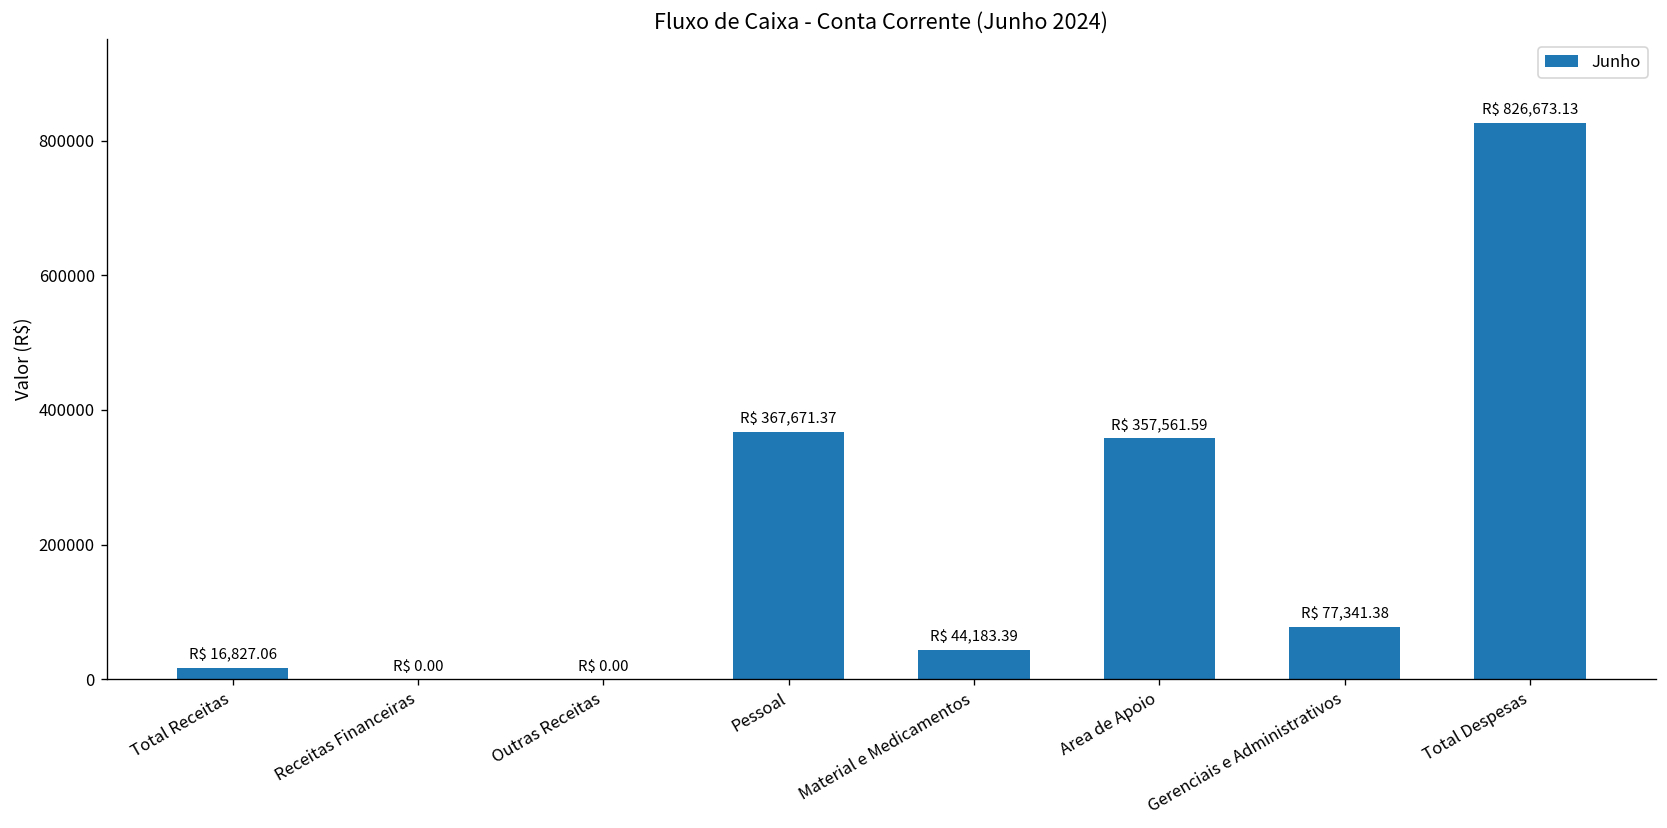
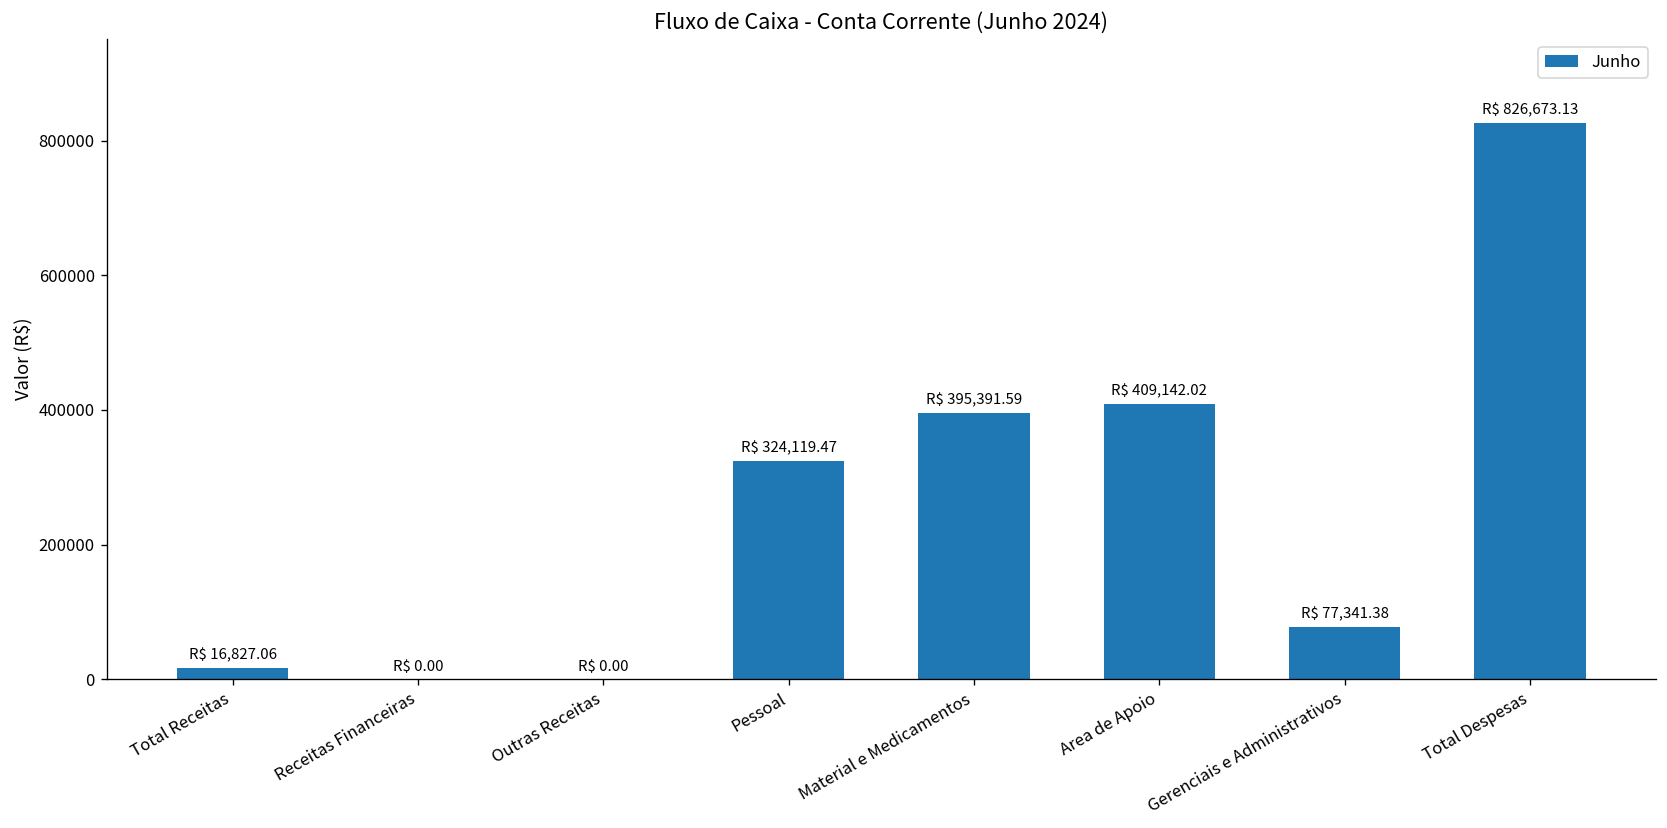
  {
    "Total Receitas": "16,827.06",
    "Receitas Financeiras": "0.00",
    "Outras Receitas": "0.00",
-   "Pessoal": "367,671.37",
-   "Material e Medicamentos": "44,183.39",
-   "Area de Apoio": "357,561.59",
+   "Pessoal": "324,119.47",
+   "Material e Medicamentos": "395,391.59",
+   "Area de Apoio": "409,142.02",
    "Gerenciais e Administrativos": "77,341.38",
    "Total Despesas": "826,673.13"
  }
